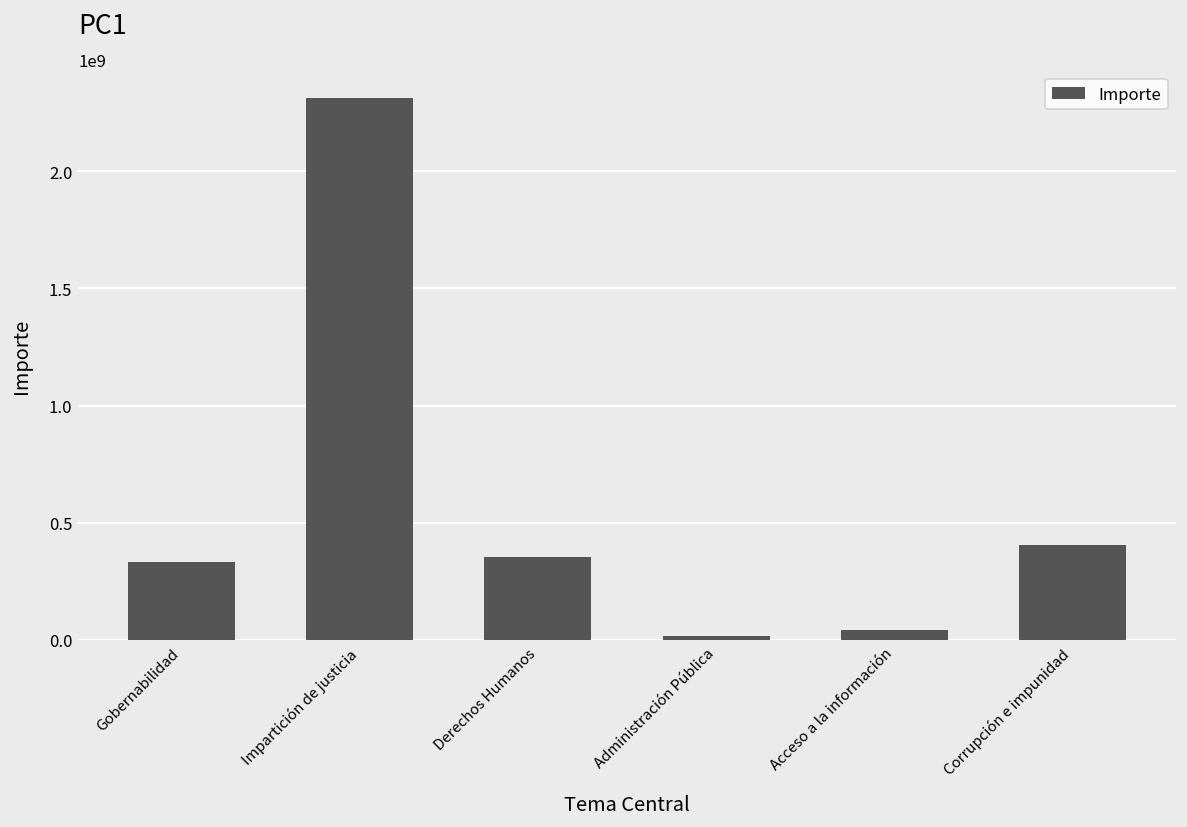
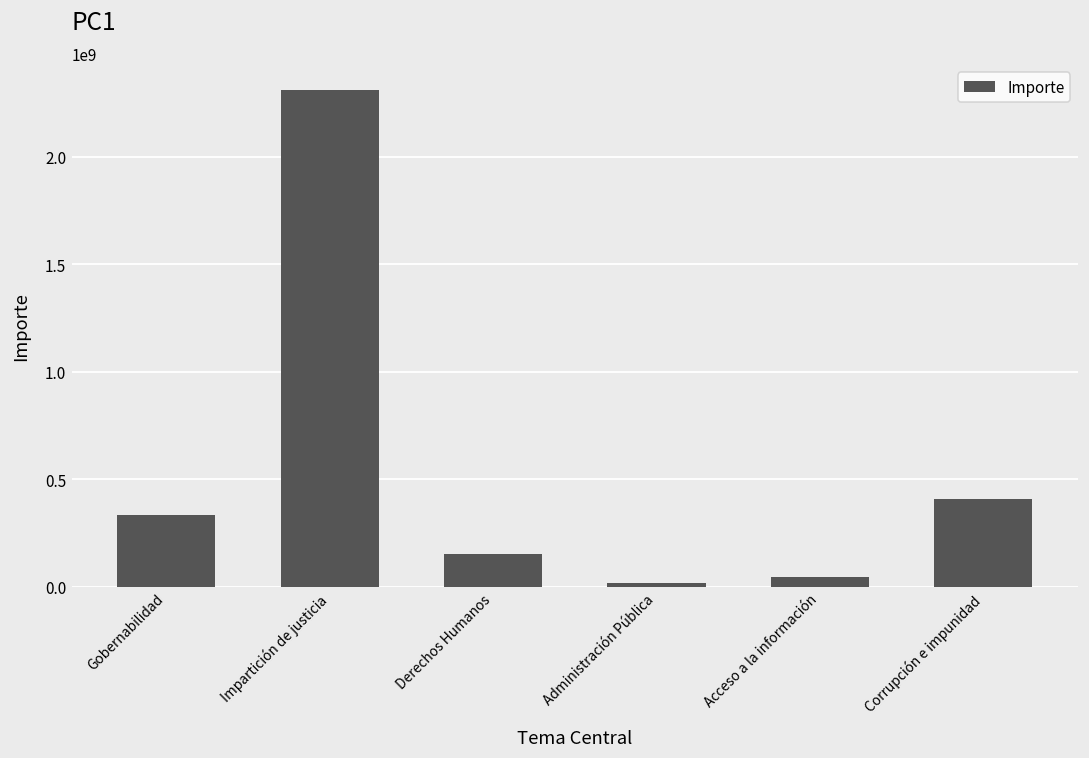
  {
    "Gobernabilidad": 330000000,
    "Impartición de justicia": 2310000000,
-   "Derechos Humanos": 350000000,
+   "Derechos Humanos": 150000000,
    "Administración Pública": 20000000,
    "Acceso a la información": 40000000,
    "Corrupción e impunidad": 410000000
  }
